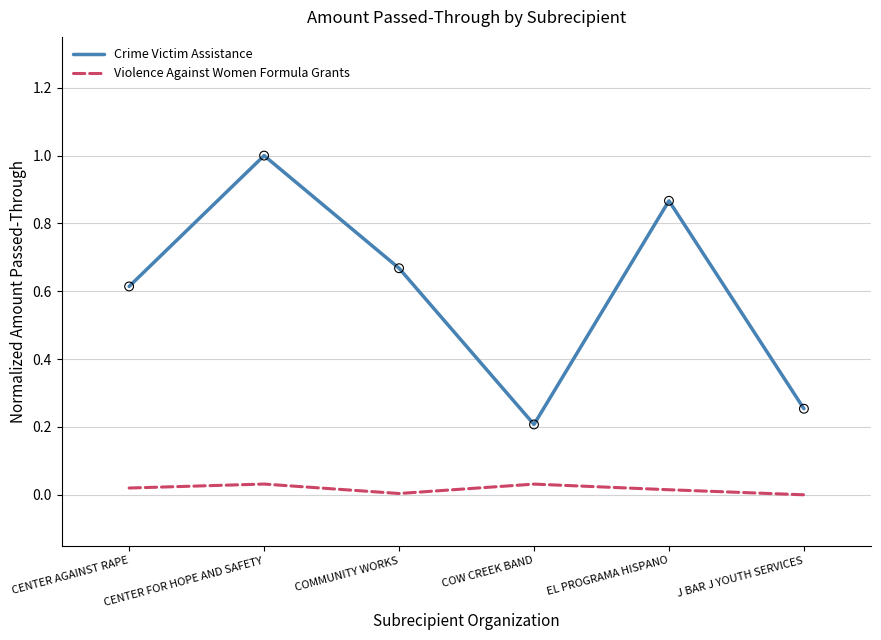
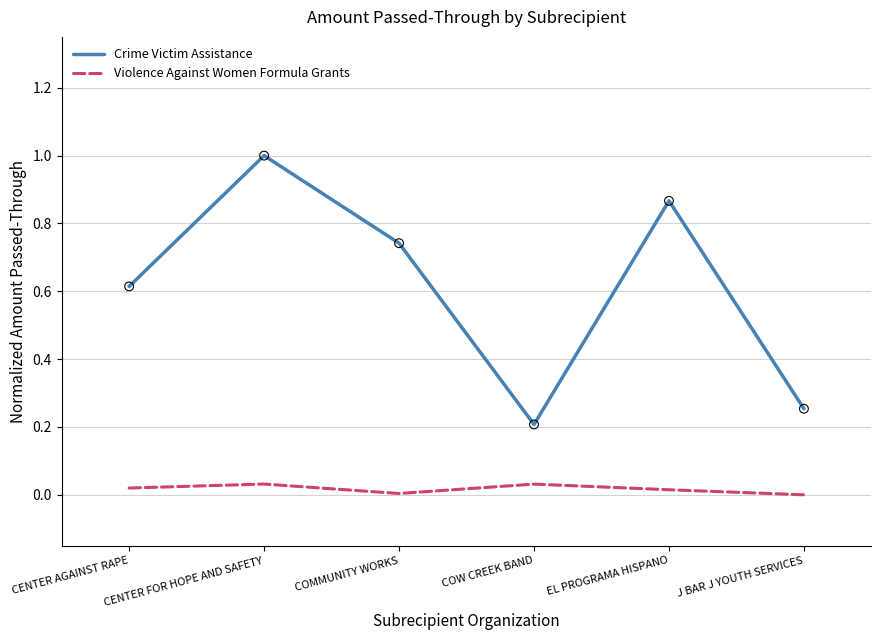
  {
    "Crime Victim Assistance": {
      "CENTER AGAINST RAPE": 0.61,
      "CENTER FOR HOPE AND SAFETY": 1.00,
-     "COMMUNITY WORKS": 0.67,
+     "COMMUNITY WORKS": 0.74,
      "COW CREEK BAND": 0.21,
      "EL PROGRAMA HISPANO": 0.87,
      "J BAR J YOUTH SERVICES": 0.25
    },
    "Violence Against Women Formula Grants": {
      "CENTER AGAINST RAPE": 0.02,
      "CENTER FOR HOPE AND SAFETY": 0.03,
      "COMMUNITY WORKS": 0.00,
      "COW CREEK BAND": 0.03,
      "EL PROGRAMA HISPANO": 0.01,
      "J BAR J YOUTH SERVICES": 0.00
    }
  }
